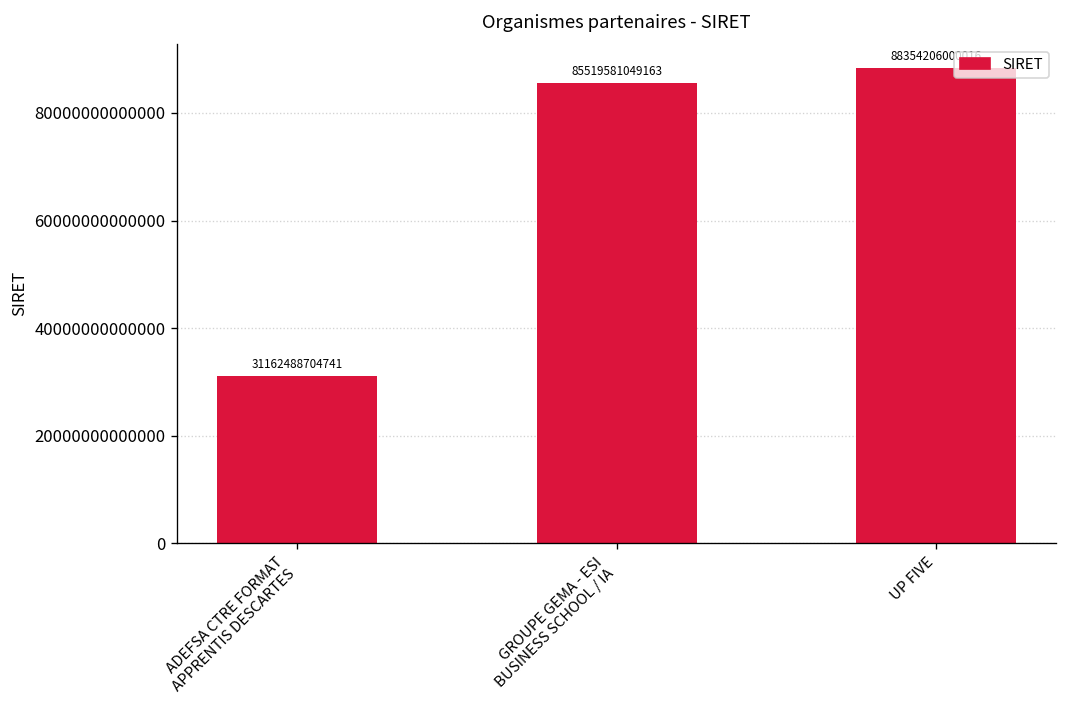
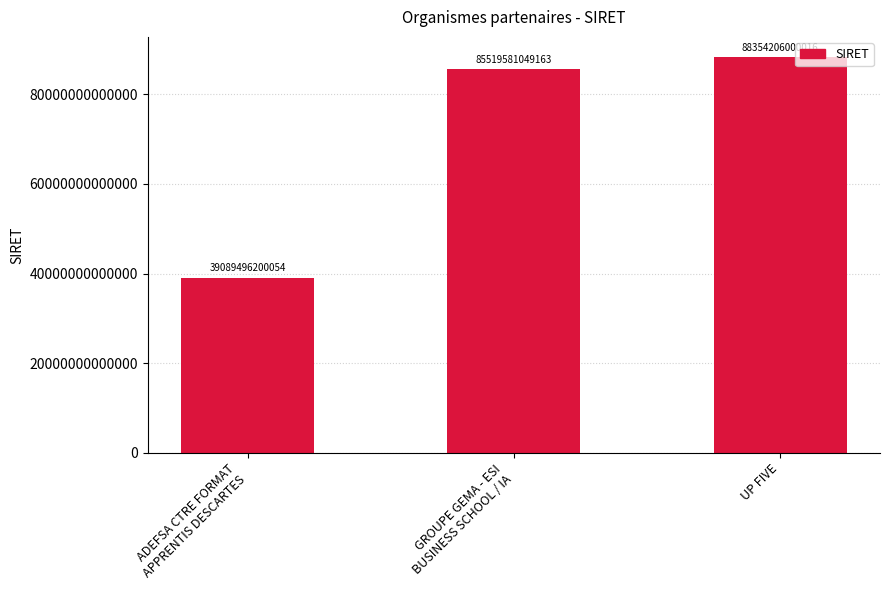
  {
-   "ADEFSA CTRE FORMAT APPRENTIS DESCARTES": 31162488704741,
+   "ADEFSA CTRE FORMAT APPRENTIS DESCARTES": 39089496200054,
    "GROUPE GEMA - ESI BUSINESS SCHOOL / IA": 85519581049163
  }
